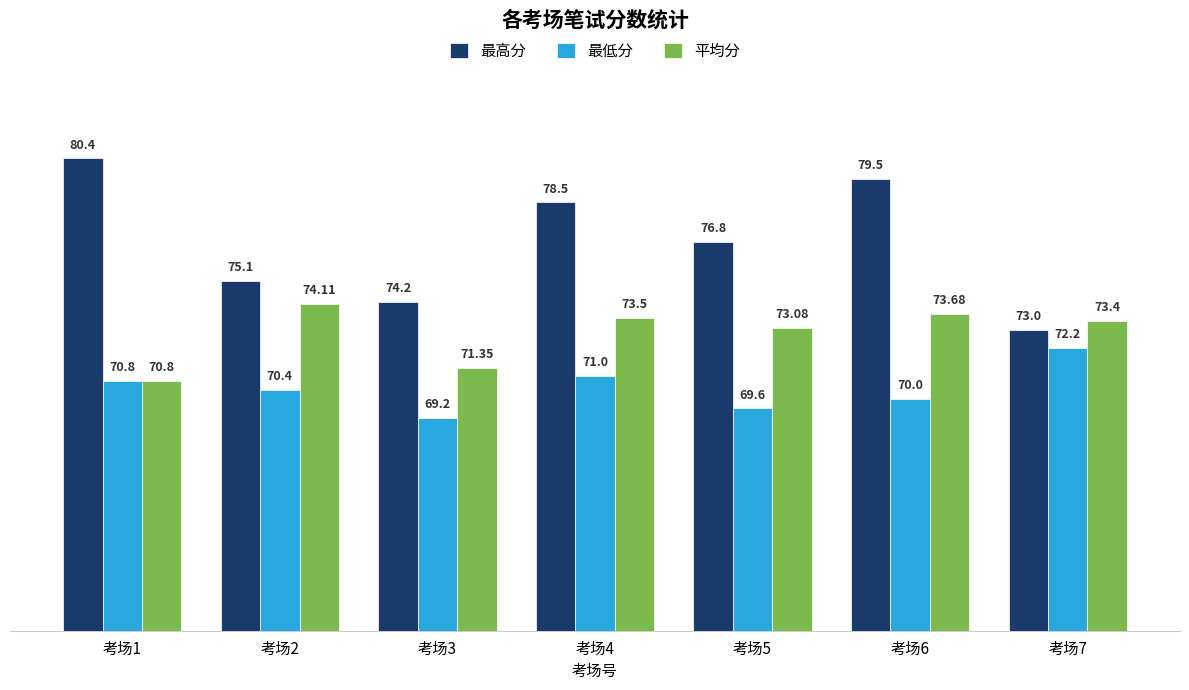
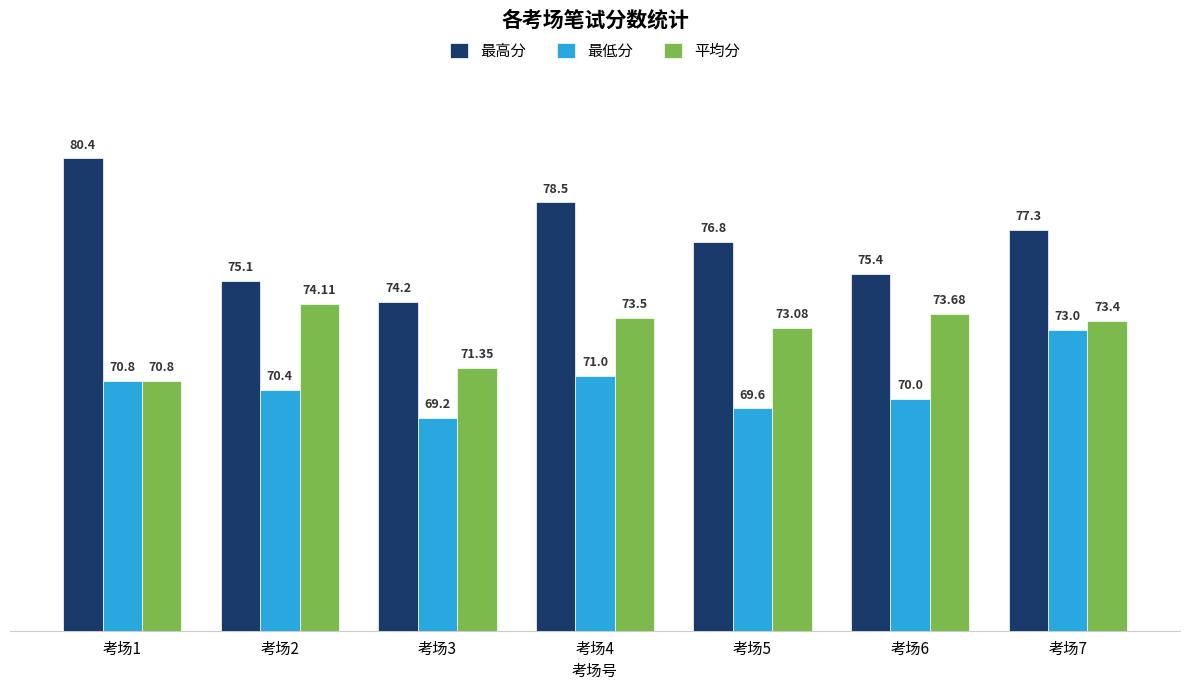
  {
    "最高分": {
      "考场1": 80.4,
      "考场2": 75.1,
      "考场3": 74.2,
      "考场4": 78.5,
      "考场5": 76.8,
-     "考场6": 79.5,
-     "考场7": 73.0
+     "考场6": 75.4,
+     "考场7": 77.3
    },
    "最低分": {
      "考场1": 70.8,
      "考场2": 70.4,
      "考场3": 69.2,
      "考场4": 71.0,
      "考场5": 69.6,
      "考场6": 70.0,
-     "考场7": 72.2
+     "考场7": 73.0
    },
    "平均分": {
      "考场1": 70.8,
      "考场2": 74.11,
      "考场3": 71.35,
      "考场4": 73.5,
      "考场5": 73.08,
      "考场6": 73.68,
      "考场7": 73.4
    }
  }
